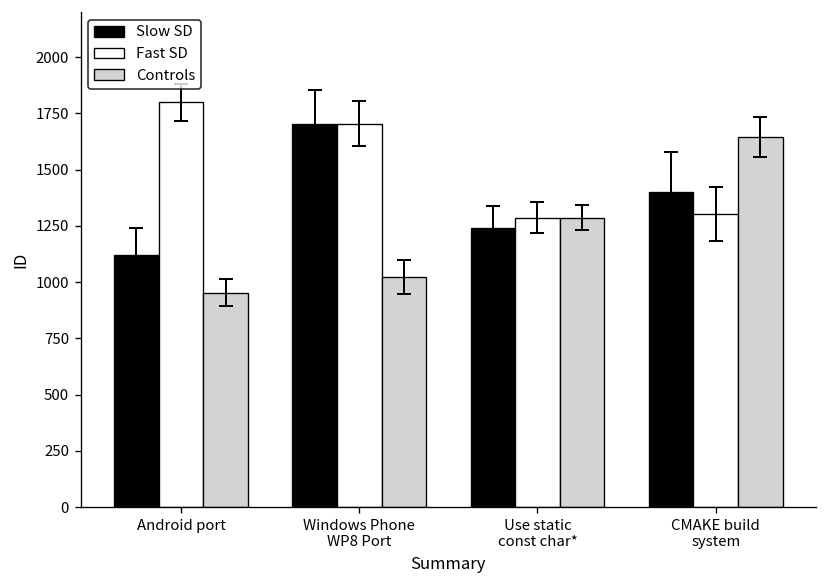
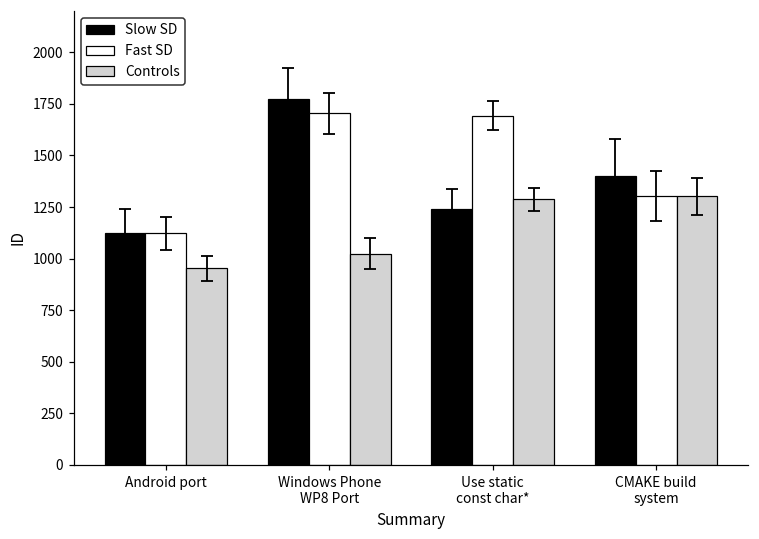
  {
    "Slow SD": {
      "Android port": 1120,
-     "Windows Phone WP8 Port": 1700,
+     "Windows Phone WP8 Port": 1770,
      "Use static const char*": 1240,
      "CMAKE build system": 1400
    },
    "Fast SD": {
-     "Android port": 1800,
+     "Android port": 1120,
      "Windows Phone WP8 Port": 1700,
-     "Use static const char*": 1290,
+     "Use static const char*": 1690,
      "CMAKE build system": 1300
    },
    "Controls": {
      "Android port": 950,
      "Windows Phone WP8 Port": 1020,
      "Use static const char*": 1290,
-     "CMAKE build system": 1640
+     "CMAKE build system": 1300
    }
  }
